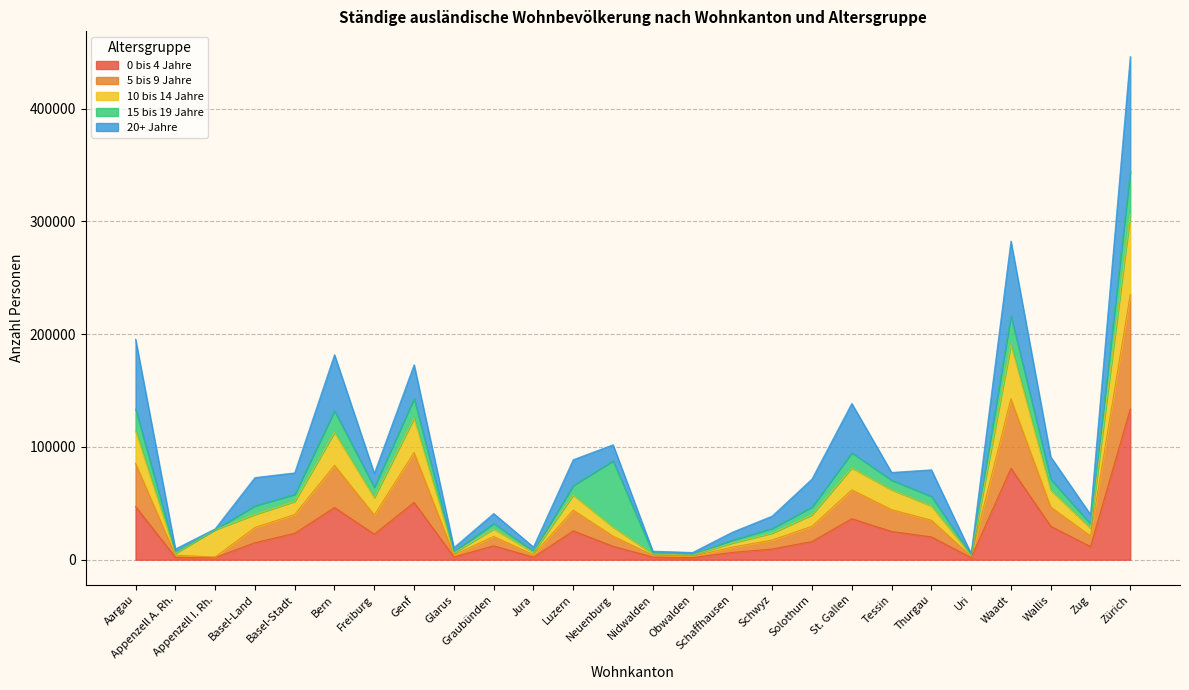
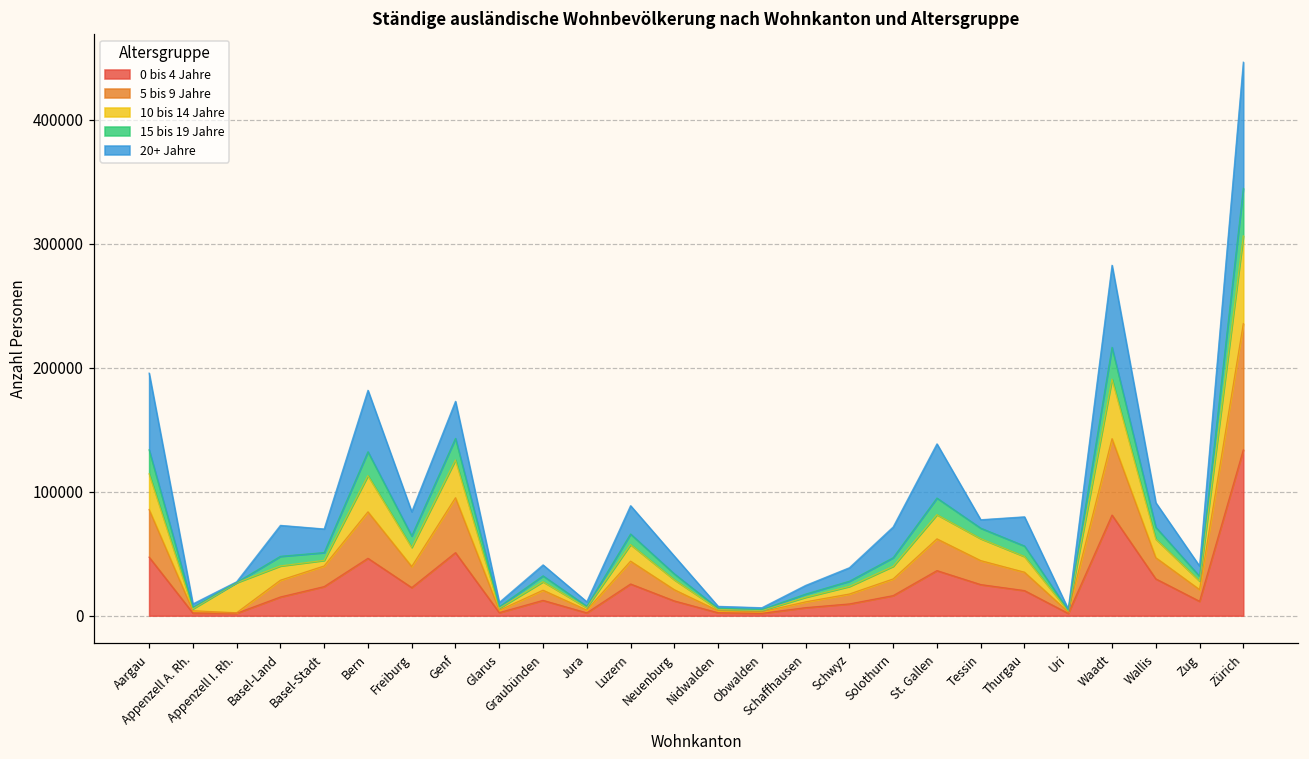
  {
    "10 bis 14 Jahre": {
      "Aargau": 29000,
      "Basel-Land": 12000,
-     "Basel-Stadt": 12000,
+     "Basel-Stadt": 5000,
      "Bern": 29000,
      "Freiburg": 15000,
      "Genf": 30000,
      "Graubünden": 7000,
      "Luzern": 13000,
      "Neuenburg": 8000,
      "Schaffhausen": 4000,
      "Schwyz": 6000,
      "Solothurn": 10000,
      "St. Gallen": 20000,
      "Tessin": 18000,
      "Thurgau": 13000,
      "Waadt": 48000,
      "Wallis": 15000,
      "Zug": 7000,
      "Zürich": 71000
    },
    "15 bis 19 Jahre": {
      "Aargau": 19000,
      "Basel-Land": 8000,
      "Basel-Stadt": 6000,
      "Bern": 19000,
      "Freiburg": 9000,
      "Genf": 17000,
      "Graubünden": 5000,
      "Luzern": 8000,
-     "Neuenburg": 59000,
+     "Neuenburg": 5000,
      "Schaffhausen": 3000,
      "Schwyz": 4000,
      "Solothurn": 7000,
      "St. Gallen": 13000,
      "Tessin": 8000,
      "Thurgau": 8000,
      "Waadt": 26000,
      "Wallis": 9000,
      "Zug": 4000,
      "Zürich": 38000
    },
    "20+ Jahre": {
      "Aargau": 62000,
      "Appenzell A. Rh.": 3000,
      "Basel-Land": 25000,
      "Basel-Stadt": 19000,
      "Bern": 50000,
-     "Freiburg": 12000,
+     "Freiburg": 20000,
      "Genf": 30000,
      "Glarus": 4000,
      "Graubünden": 9000,
      "Jura": 4000,
      "Luzern": 23000,
      "Neuenburg": 14000,
      "Schaffhausen": 7000,
      "Schwyz": 11000,
      "Solothurn": 25000,
      "St. Gallen": 44000,
      "Tessin": 7000,
      "Thurgau": 24000,
      "Waadt": 66000,
      "Wallis": 20000,
      "Zug": 8000,
      "Zürich": 102000
    }
  }
